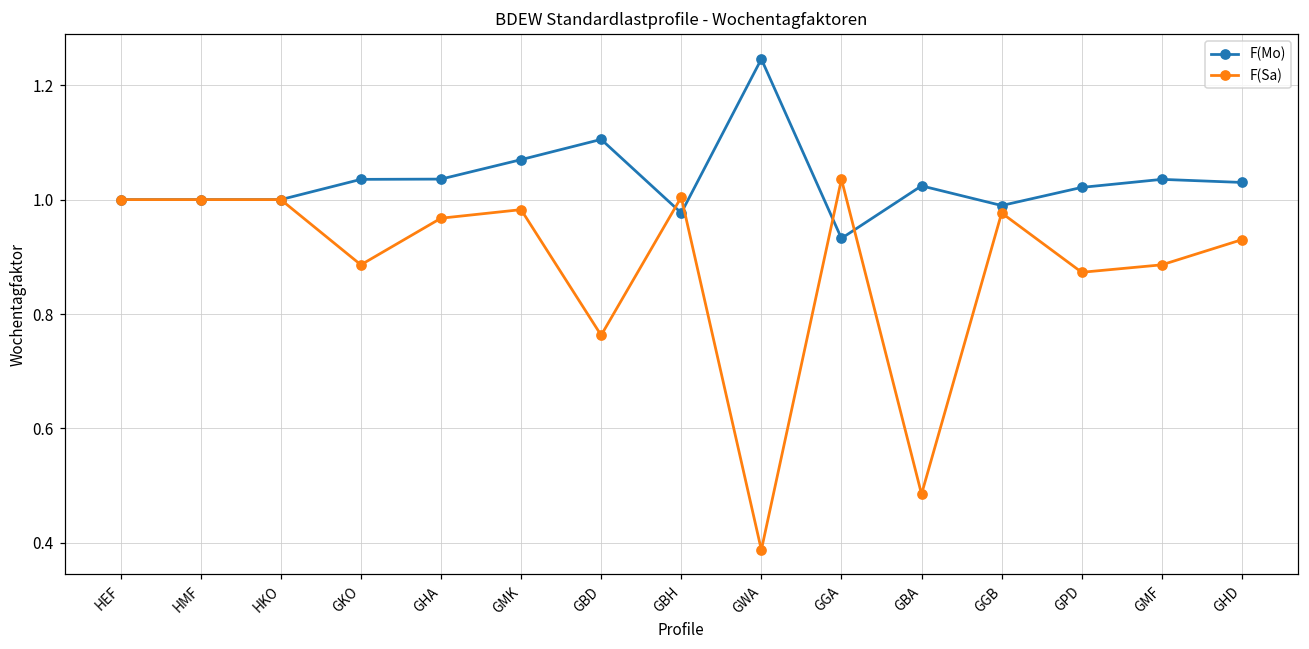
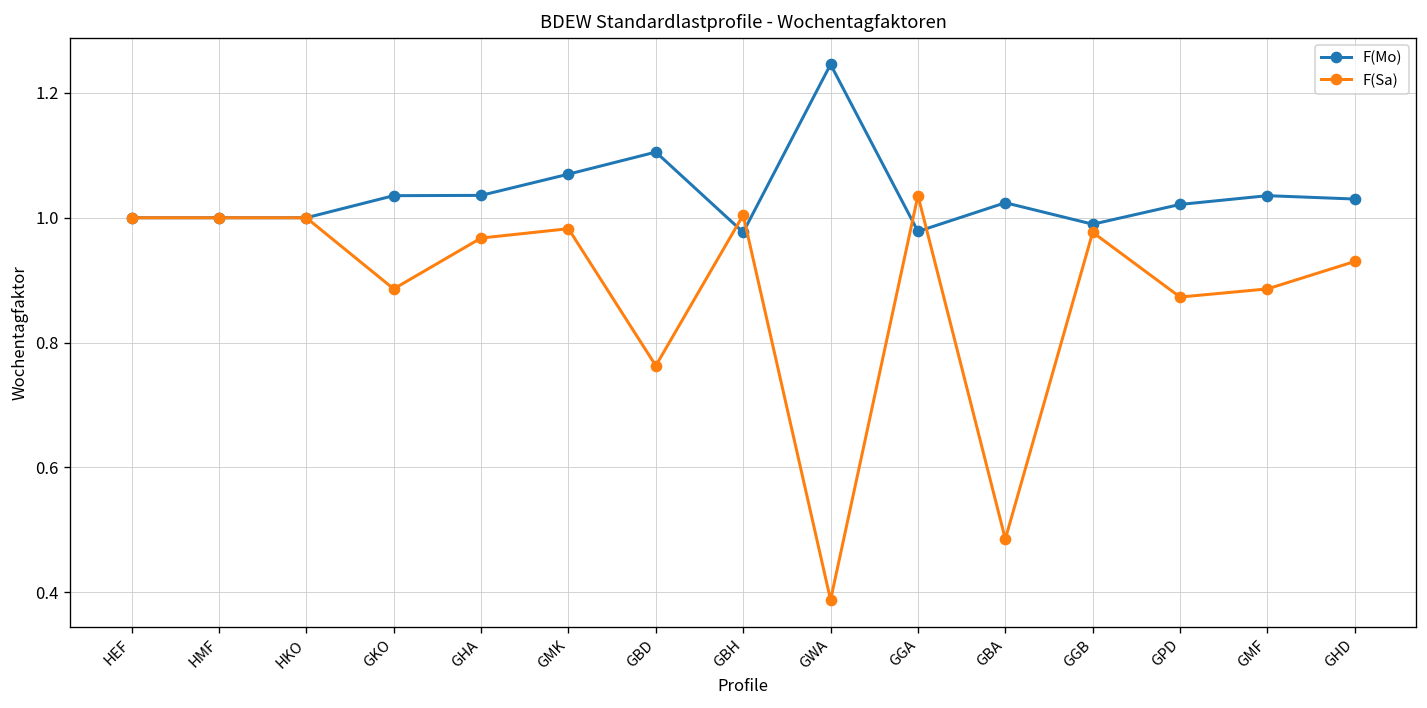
  {
    "F(Mo)": {
      "GKO": 1.04,
      "GHA": 1.04,
      "GMK": 1.07,
      "GBD": 1.11,
      "GBH": 0.98,
      "GWA": 1.25,
-     "GGA": 0.93,
+     "GGA": 0.98,
      "GBA": 1.02,
      "GGB": 0.99,
      "GPD": 1.02,
      "GMF": 1.04,
      "GHD": 1.03
    },
    "F(Sa)": {
      "GKO": 0.89,
      "GHA": 0.97,
      "GMK": 0.98,
      "GBD": 0.76,
      "GBH": 1.00,
      "GWA": 0.39,
      "GGA": 1.04,
      "GBA": 0.49,
      "GGB": 0.98,
      "GPD": 0.87,
      "GMF": 0.89,
      "GHD": 0.93
    }
  }
